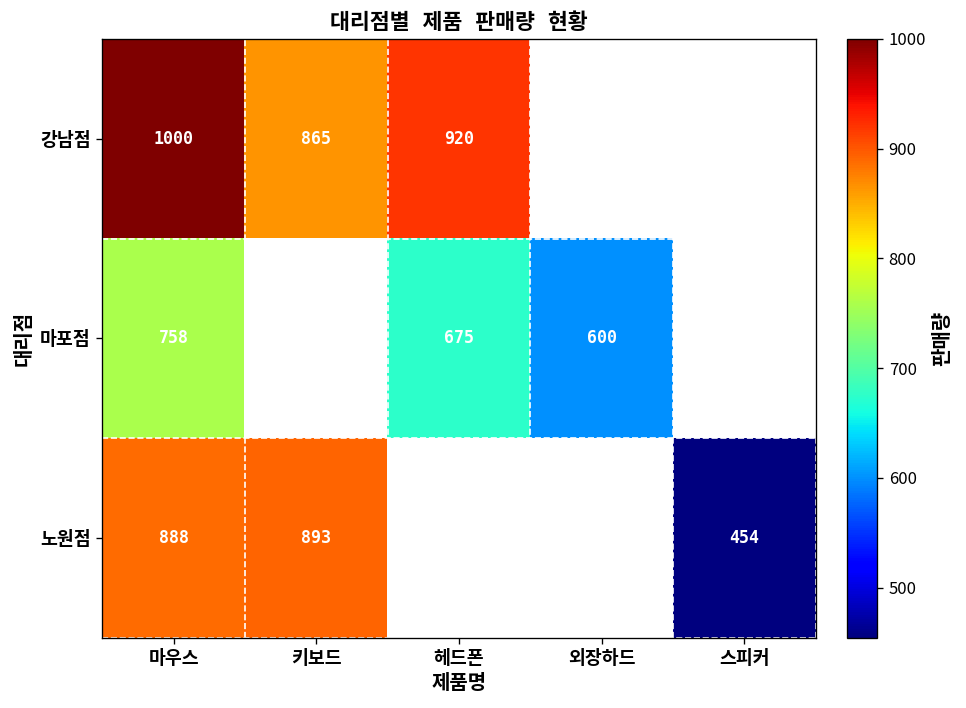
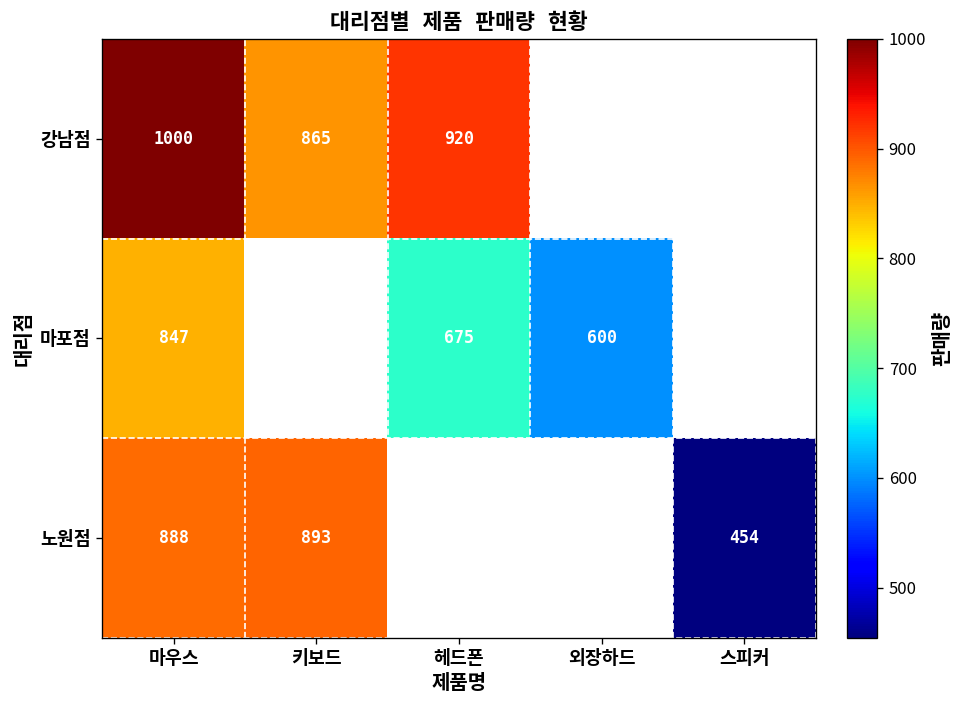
  {
    "강남점": {
      "마우스": 1000,
      "키보드": 865,
      "헤드폰": 920
    },
    "마포점": {
-     "마우스": 758,
+     "마우스": 847,
      "헤드폰": 675,
      "외장하드": 600
    },
    "노원점": {
      "마우스": 888,
      "키보드": 893,
      "스피커": 454
    }
  }
